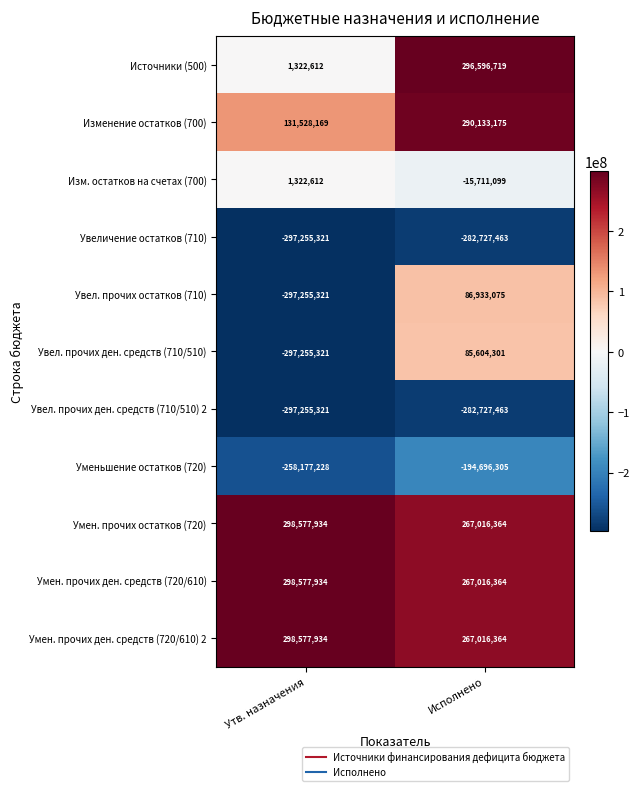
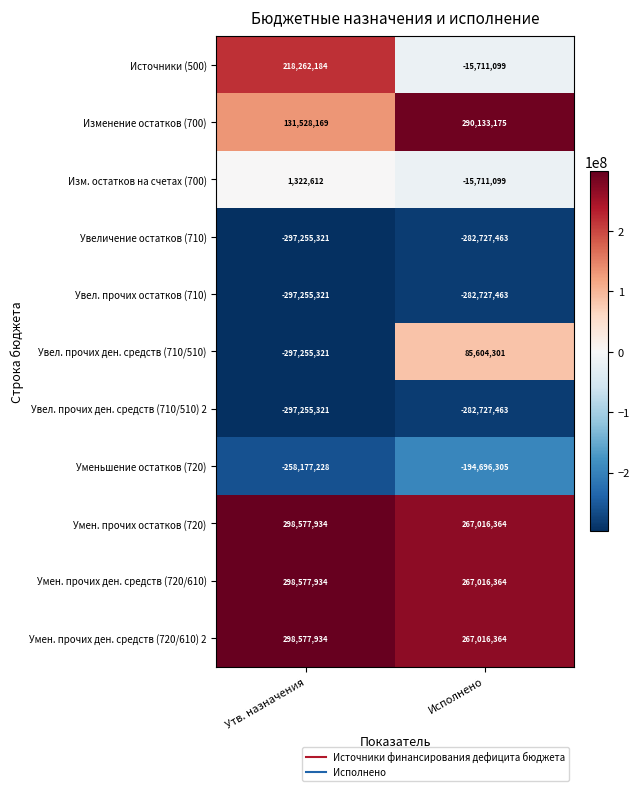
  {
    "Источники (500)": {
-     "Утв. назначения": "1,322,612",
-     "Исполнено": "296,596,719"
+     "Утв. назначения": "218,262,184",
+     "Исполнено": "-15,711,099"
    },
    "Изменение остатков (700)": {
      "Утв. назначения": "131,528,169",
      "Исполнено": "290,133,175"
    },
    "Изм. остатков на счетах (700)": {
      "Утв. назначения": "1,322,612",
      "Исполнено": "-15,711,099"
    },
    "Увеличение остатков (710)": {
      "Утв. назначения": "-297,255,321",
      "Исполнено": "-282,727,463"
    },
    "Увел. прочих остатков (710)": {
      "Утв. назначения": "-297,255,321",
-     "Исполнено": "86,933,075"
+     "Исполнено": "-282,727,463"
    },
    "Увел. прочих ден. средств (710/510)": {
      "Утв. назначения": "-297,255,321",
      "Исполнено": "85,604,301"
    },
    "Увел. прочих ден. средств (710/510) 2": {
      "Утв. назначения": "-297,255,321",
      "Исполнено": "-282,727,463"
    },
    "Уменьшение остатков (720)": {
      "Утв. назначения": "-258,177,228",
      "Исполнено": "-194,696,305"
    },
    "Умен. прочих остатков (720)": {
      "Утв. назначения": "298,577,934",
      "Исполнено": "267,016,364"
    },
    "Умен. прочих ден. средств (720/610)": {
      "Утв. назначения": "298,577,934",
      "Исполнено": "267,016,364"
    },
    "Умен. прочих ден. средств (720/610) 2": {
      "Утв. назначения": "298,577,934",
      "Исполнено": "267,016,364"
    }
  }
